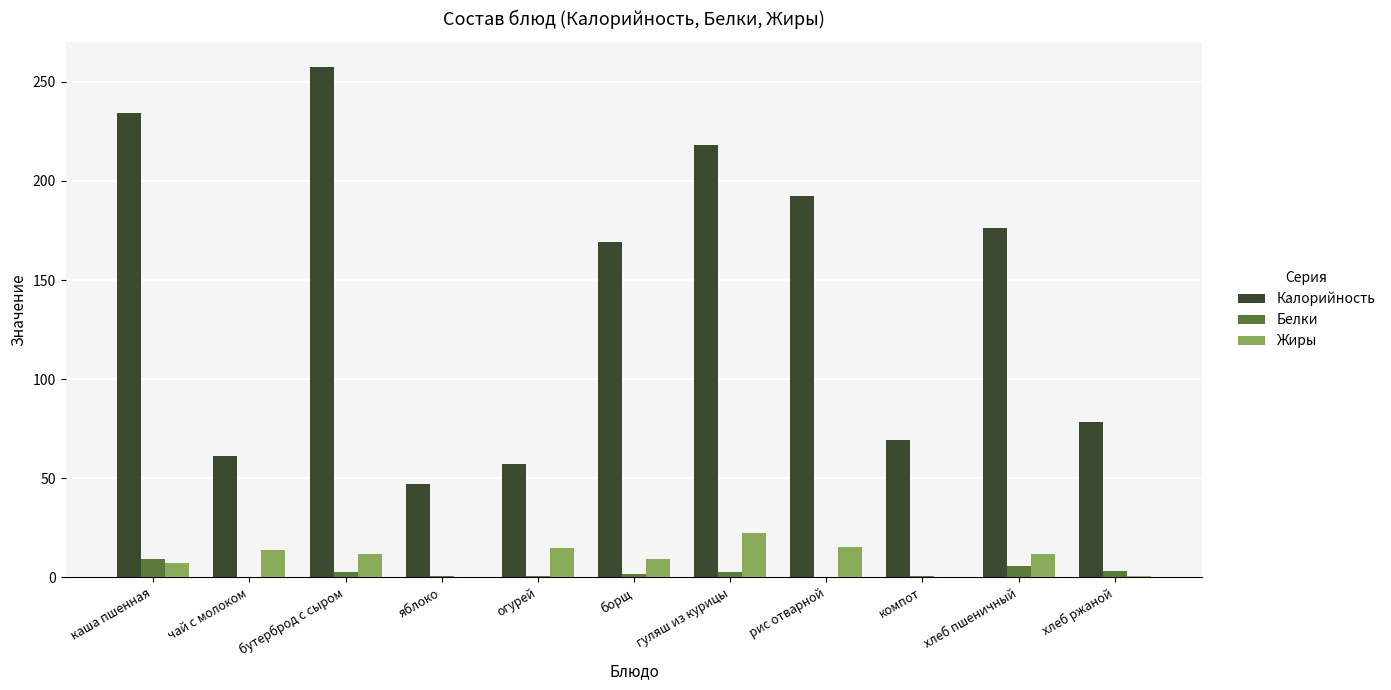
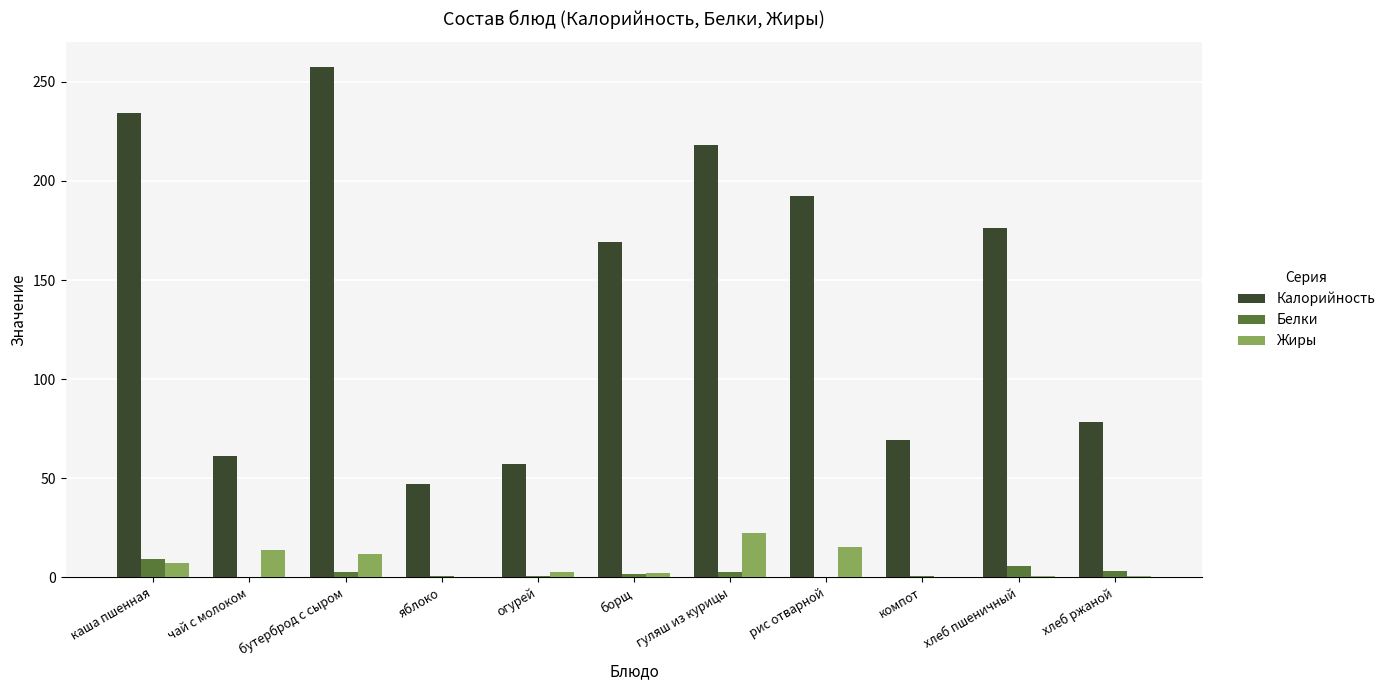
  {
    "Жиры": {
      "каша пшенная": 7,
      "чай с молоком": 14,
      "бутерброд с сыром": 12,
-     "огурей": 15,
-     "борщ": 9,
+     "огурей": 3,
+     "борщ": 2,
      "гуляш из курицы": 22,
      "рис отварной": 15,
-     "хлеб пшеничный": 12
+     "хлеб пшеничный": 1
    }
  }
